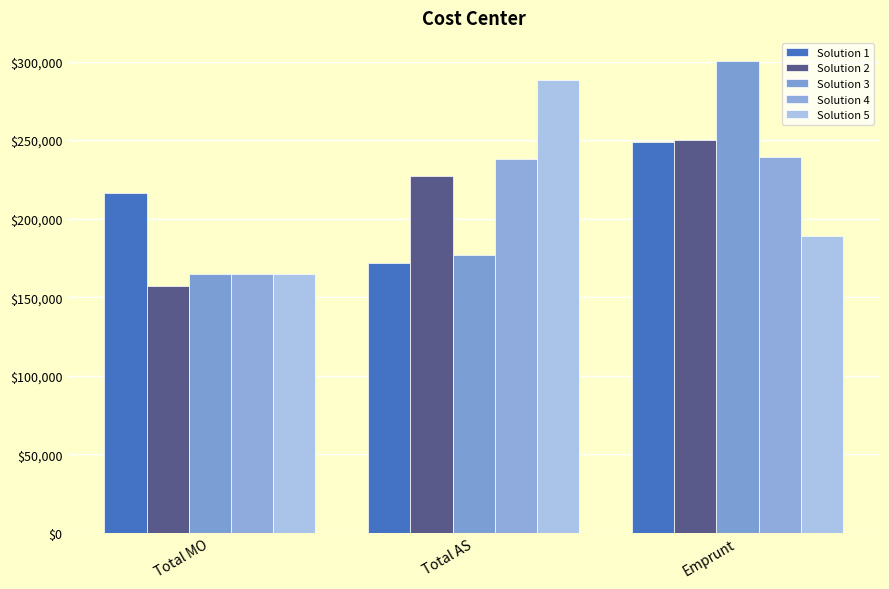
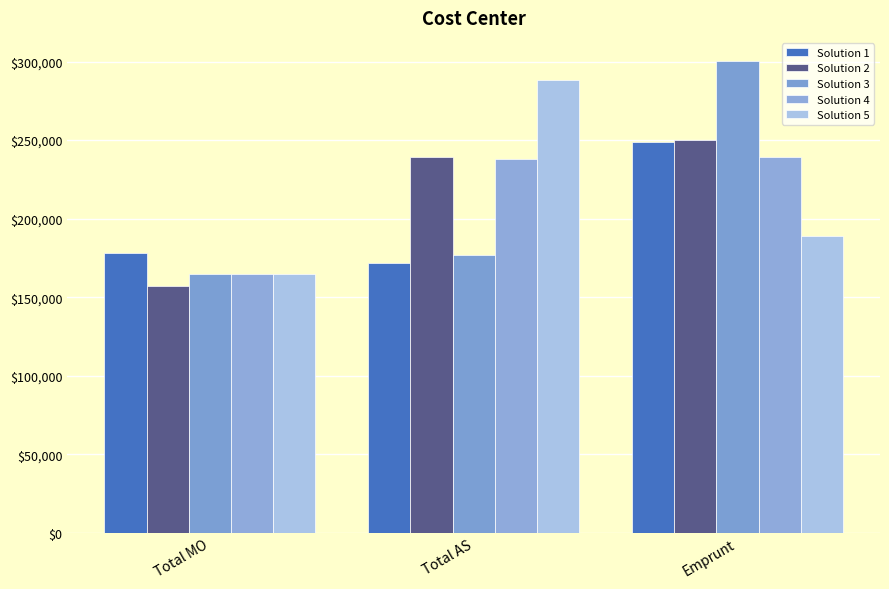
  {
    "Solution 1": {
-     "Total MO": "$216,000",
+     "Total MO": "$178,000",
      "Total AS": "$172,000",
      "Emprunt": "$249,000"
    },
    "Solution 2": {
      "Total MO": "$157,000",
-     "Total AS": "$227,000",
+     "Total AS": "$239,000",
      "Emprunt": "$250,000"
    }
  }
